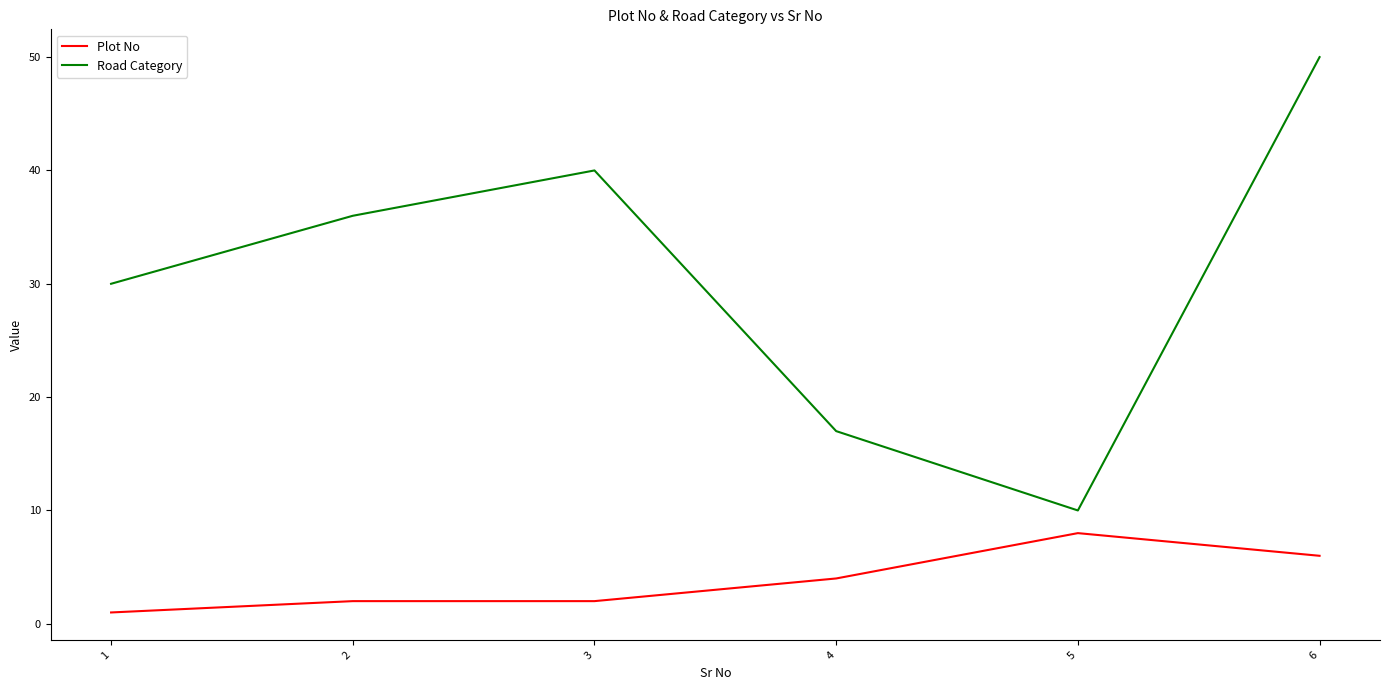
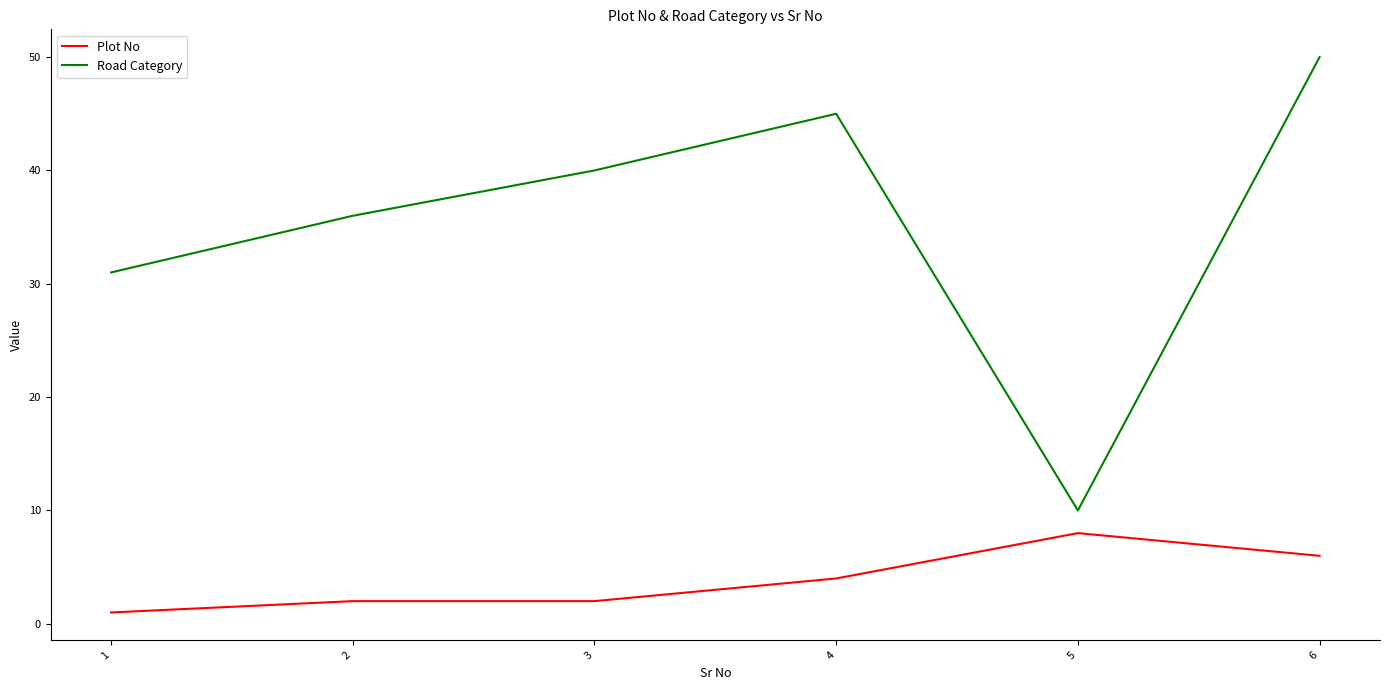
  {
    "Plot No": {
      "1": 1,
      "2": 2,
      "3": 2,
      "4": 4,
      "5": 8,
      "6": 6
    },
    "Road Category": {
-     "1": 30,
+     "1": 31,
      "2": 36,
      "3": 40,
-     "4": 17,
+     "4": 45,
      "5": 10,
      "6": 50
    }
  }
